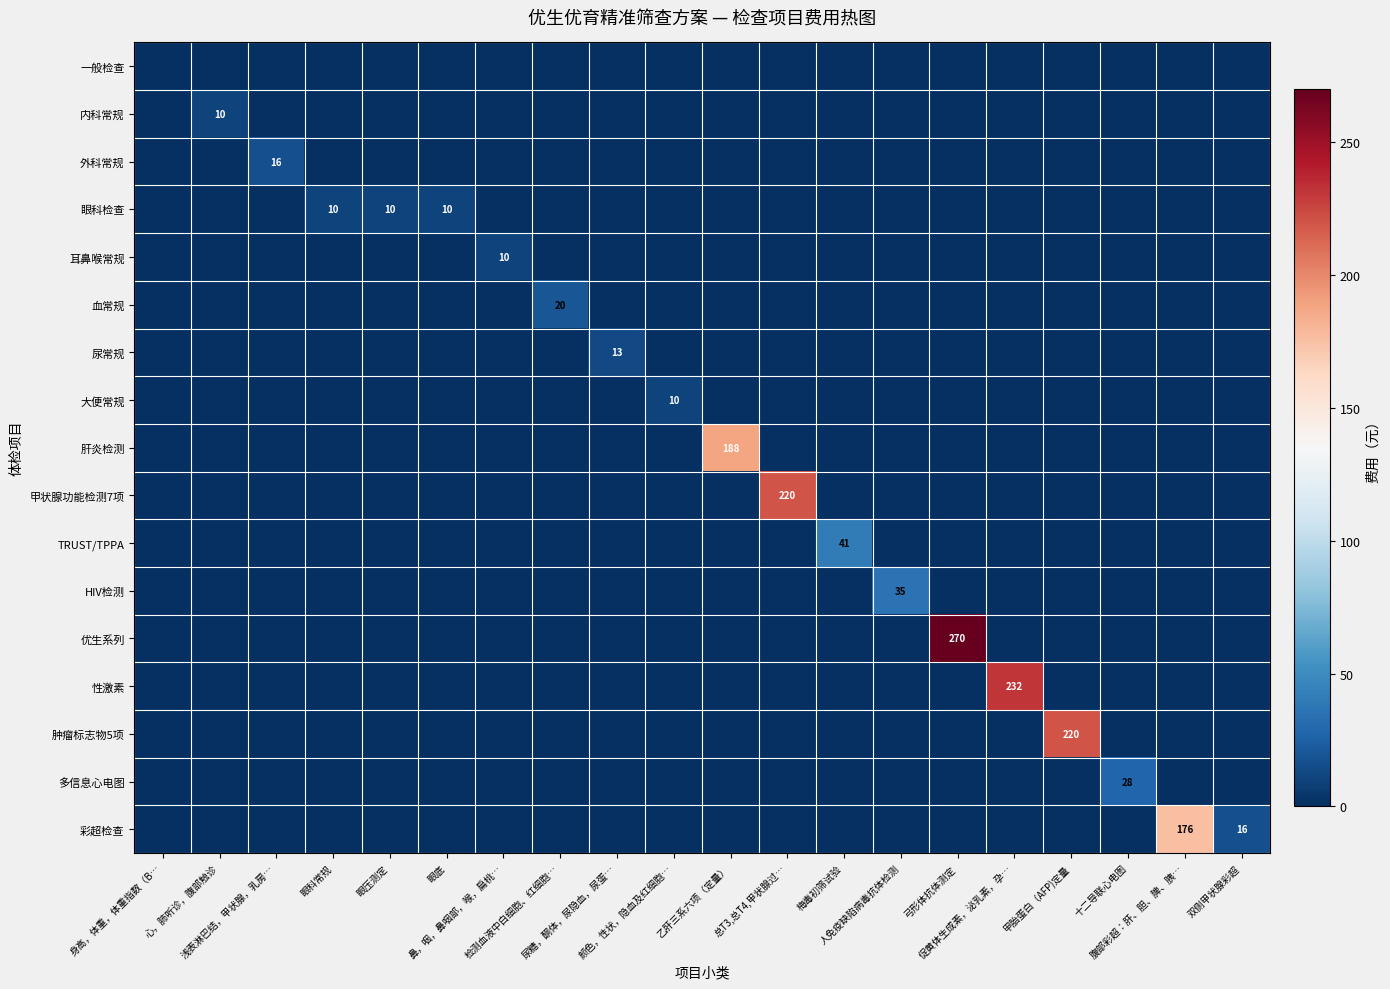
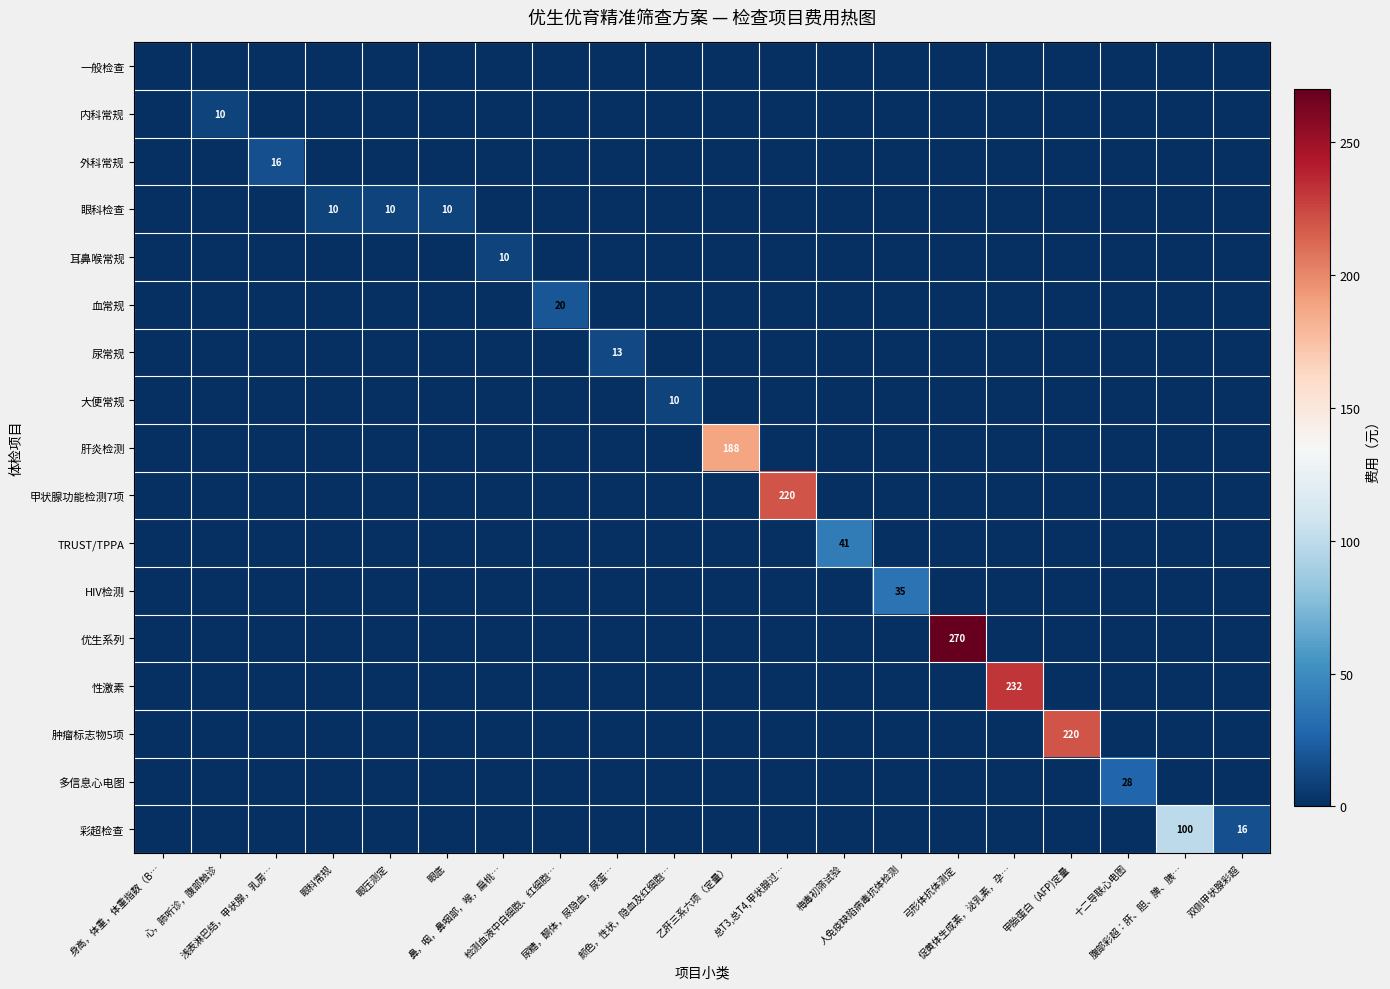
  {
    "内科常规": {
      "心，肺听诊，腹部触诊": 10
    },
    "外科常规": {
      "浅表淋巴结，甲状腺，乳房…": 16
    },
    "眼科检查": {
      "眼科常规": 10,
      "眼压测定": 10,
      "眼底": 10
    },
    "耳鼻喉常规": {
      "鼻，咽，鼻咽部，喉，扁桃…": 10
    },
    "血常规": {
      "检测血液中白细胞、红细胞…": 20
    },
    "尿常规": {
      "尿糖，酮体，尿隐血，尿蛋…": 13
    },
    "大便常规": {
      "颜色，性状，隐血及红细胞…": 10
    },
    "肝炎检测": {
      "乙肝三系六项（定量）": 188
    },
    "甲状腺功能检测7项": {
      "总T3,总T4,甲状腺过…": 220
    },
    "TRUST/TPPA": {
      "梅毒初筛试验": 41
    },
    "HIV检测": {
      "人免疫缺陷病毒抗体检测": 35
    },
    "优生系列": {
      "弓形体抗体测定": 270
    },
    "性激素": {
      "促黄体生成素，泌乳素，孕…": 232
    },
    "肿瘤标志物5项": {
      "甲胎蛋白（AFP)定量": 220
    },
    "多信息心电图": {
      "十二导联心电图": 28
    },
    "彩超检查": {
-     "腹部彩超：肝、胆、脾、胰…": 176,
+     "腹部彩超：肝、胆、脾、胰…": 100,
      "双侧甲状腺彩超": 16
    }
  }
